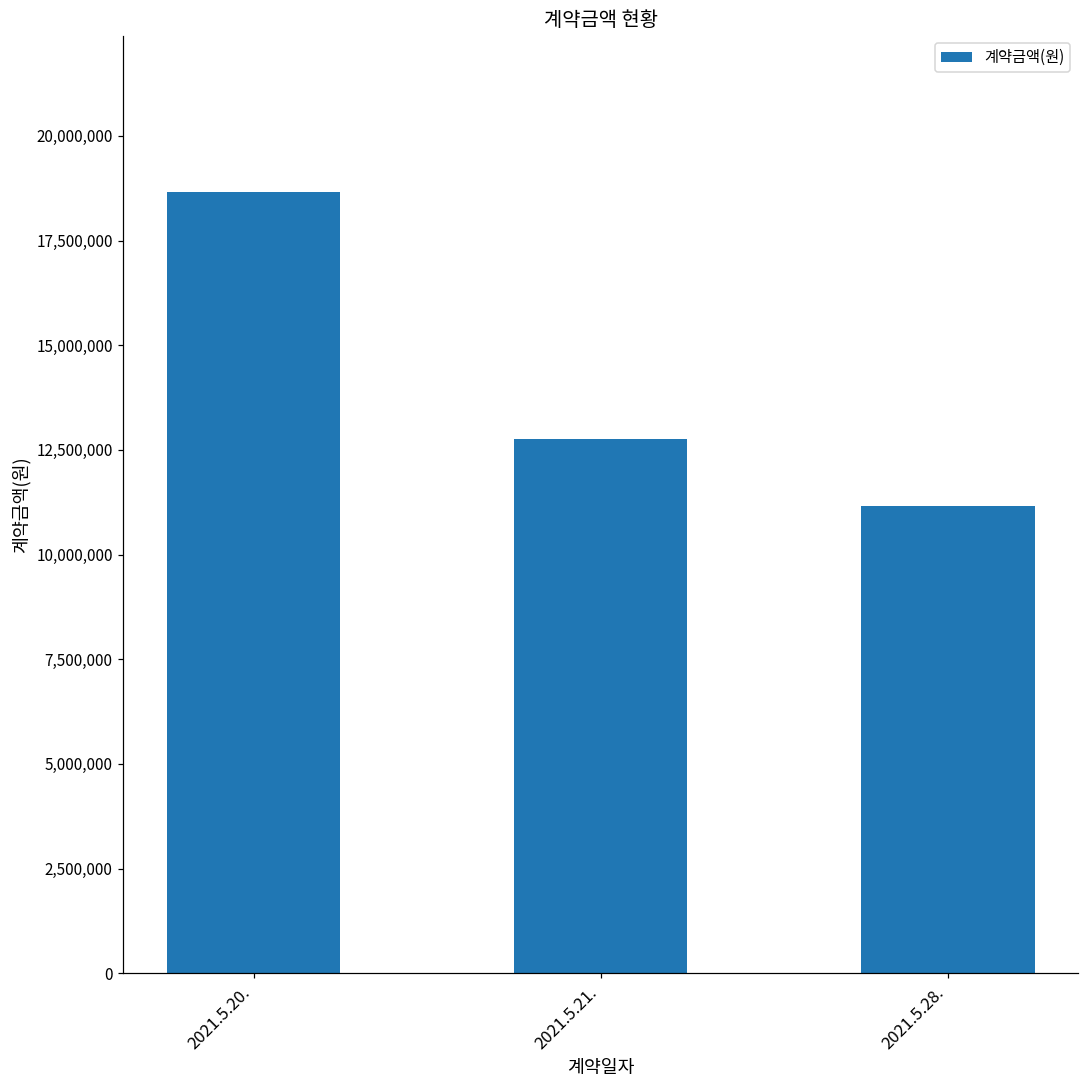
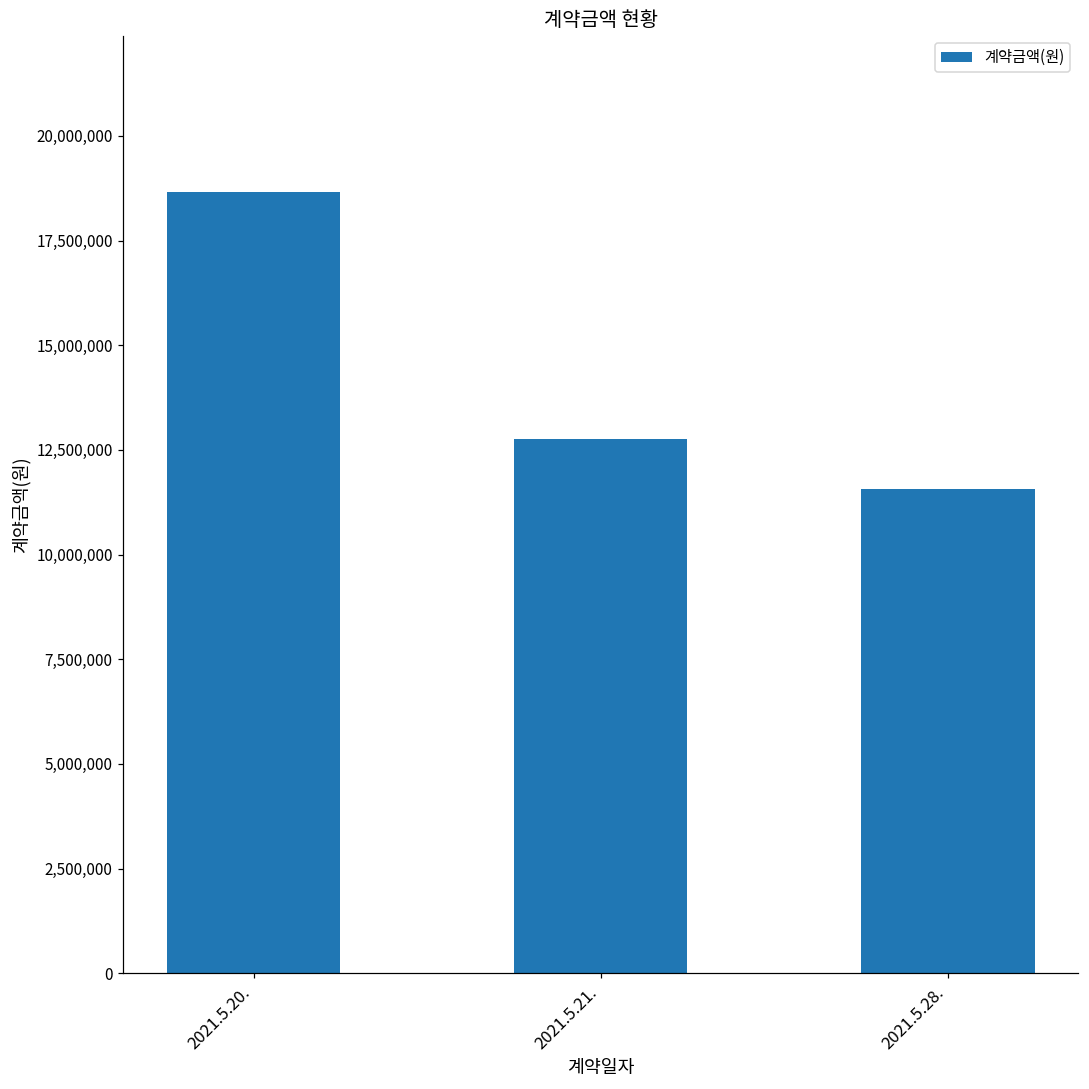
  {
    "2021.5.20.": "18,700,000",
    "2021.5.21.": "12,800,000",
-   "2021.5.28.": "11,200,000"
+   "2021.5.28.": "11,600,000"
  }
